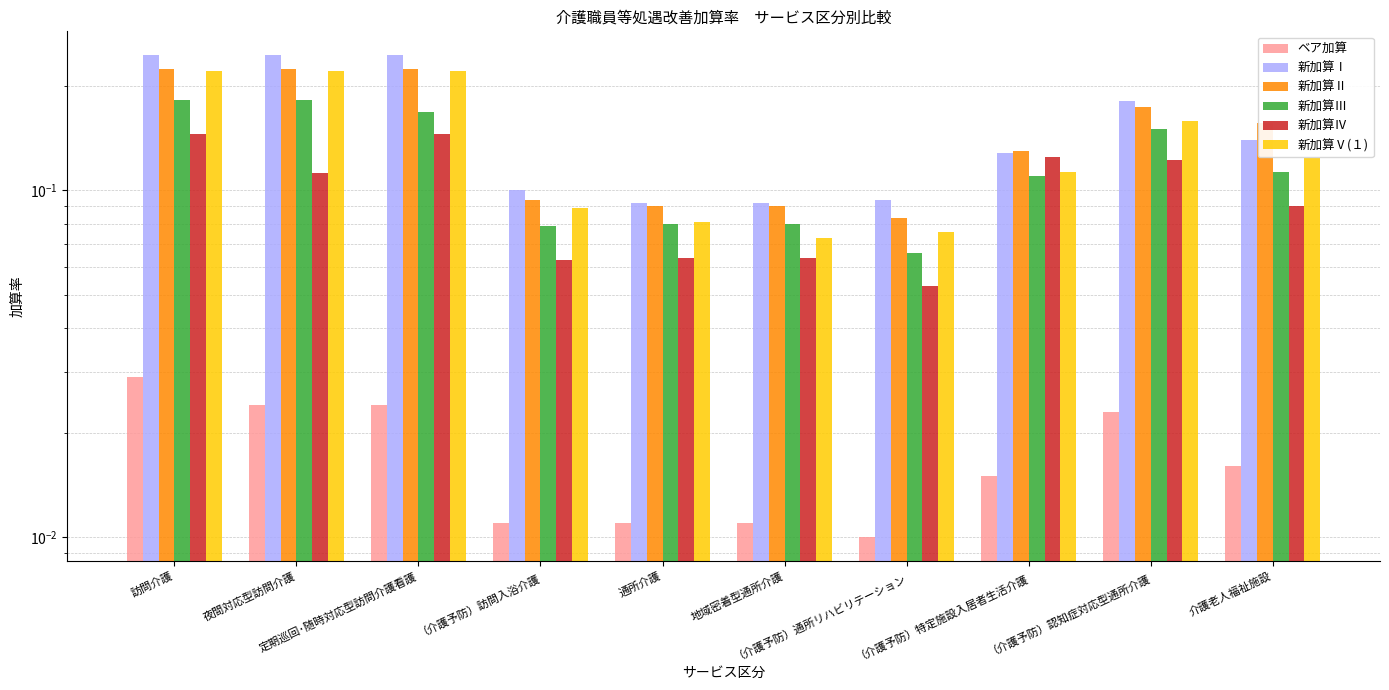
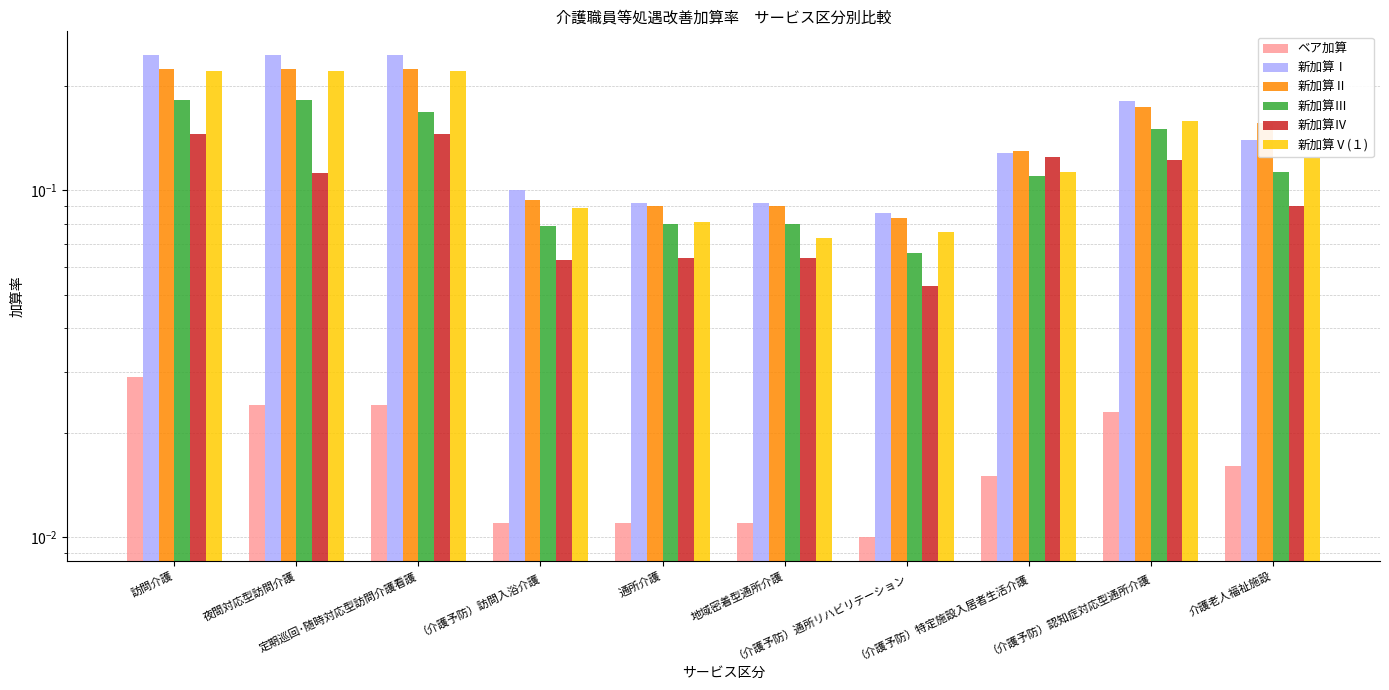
  {
    "ベア加算": {
      "訪問介護": 0.029,
      "夜間対応型訪問介護": 0.024,
      "定期巡回･随時対応型訪問介護看護": 0.024,
      "（介護予防）訪問入浴介護": 0.011,
      "通所介護": 0.011,
      "地域密着型通所介護": 0.011,
      "（介護予防）通所リハビリテーション": 0.010,
      "（介護予防）特定施設入居者生活介護": 0.015,
      "（介護予防）認知症対応型通所介護": 0.023,
      "介護老人福祉施設": 0.016
    },
    "新加算Ⅰ": {
      "訪問介護": 0.25,
      "夜間対応型訪問介護": 0.25,
      "定期巡回･随時対応型訪問介護看護": 0.25,
      "（介護予防）訪問入浴介護": 0.100,
      "通所介護": 0.092,
      "地域密着型通所介護": 0.092,
-     "（介護予防）通所リハビリテーション": 0.094,
+     "（介護予防）通所リハビリテーション": 0.086,
      "（介護予防）特定施設入居者生活介護": 0.128,
      "（介護予防）認知症対応型通所介護": 0.18,
      "介護老人福祉施設": 0.140
    },
    "新加算Ⅱ": {
      "訪問介護": 0.22,
      "夜間対応型訪問介護": 0.22,
      "定期巡回･随時対応型訪問介護看護": 0.22,
      "（介護予防）訪問入浴介護": 0.094,
      "通所介護": 0.090,
      "地域密着型通所介護": 0.090,
      "（介護予防）通所リハビリテーション": 0.083,
      "（介護予防）特定施設入居者生活介護": 0.130,
      "（介護予防）認知症対応型通所介護": 0.17
    },
    "新加算Ⅲ": {
      "訪問介護": 0.18,
      "夜間対応型訪問介護": 0.18,
      "定期巡回･随時対応型訪問介護看護": 0.17,
      "（介護予防）訪問入浴介護": 0.079,
      "通所介護": 0.080,
      "地域密着型通所介護": 0.080,
      "（介護予防）通所リハビリテーション": 0.066,
      "（介護予防）特定施設入居者生活介護": 0.110,
      "（介護予防）認知症対応型通所介護": 0.150,
      "介護老人福祉施設": 0.113
    },
    "新加算Ⅳ": {
      "訪問介護": 0.145,
      "夜間対応型訪問介護": 0.112,
      "定期巡回･随時対応型訪問介護看護": 0.145,
      "（介護予防）訪問入浴介護": 0.063,
      "通所介護": 0.064,
      "地域密着型通所介護": 0.064,
      "（介護予防）通所リハビリテーション": 0.053,
      "（介護予防）特定施設入居者生活介護": 0.125,
      "（介護予防）認知症対応型通所介護": 0.122,
      "介護老人福祉施設": 0.090
    },
    "新加算Ⅴ(１)": {
      "訪問介護": 0.22,
      "夜間対応型訪問介護": 0.22,
      "定期巡回･随時対応型訪問介護看護": 0.22,
      "（介護予防）訪問入浴介護": 0.089,
      "通所介護": 0.081,
      "地域密着型通所介護": 0.073,
      "（介護予防）通所リハビリテーション": 0.076,
      "（介護予防）特定施設入居者生活介護": 0.113,
      "（介護予防）認知症対応型通所介護": 0.16,
      "介護老人福祉施設": 0.124
    }
  }
